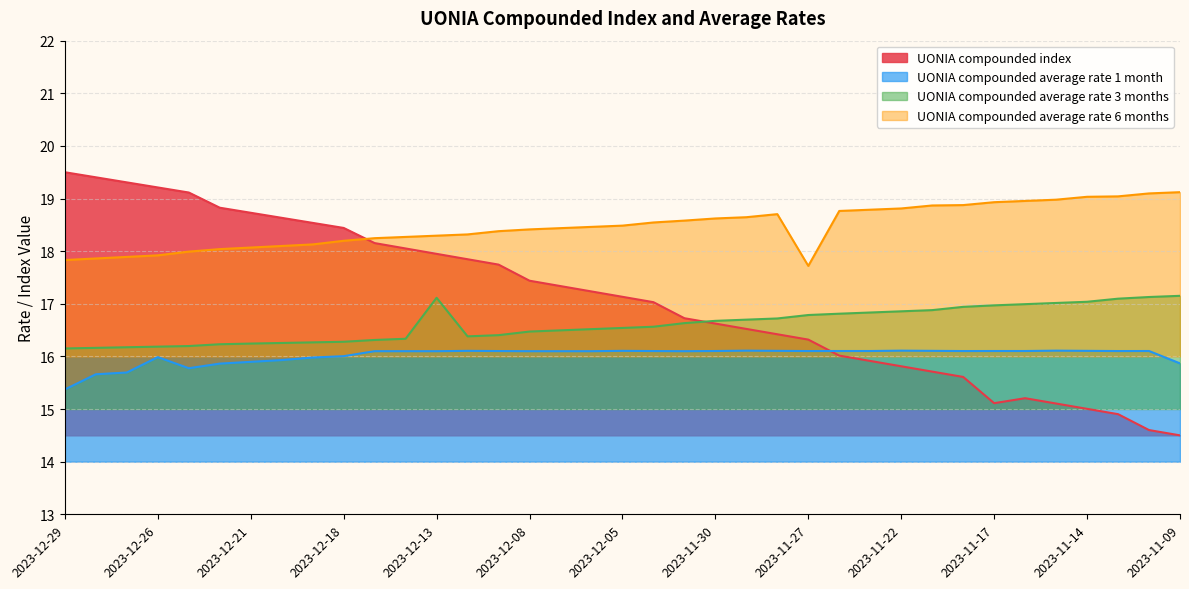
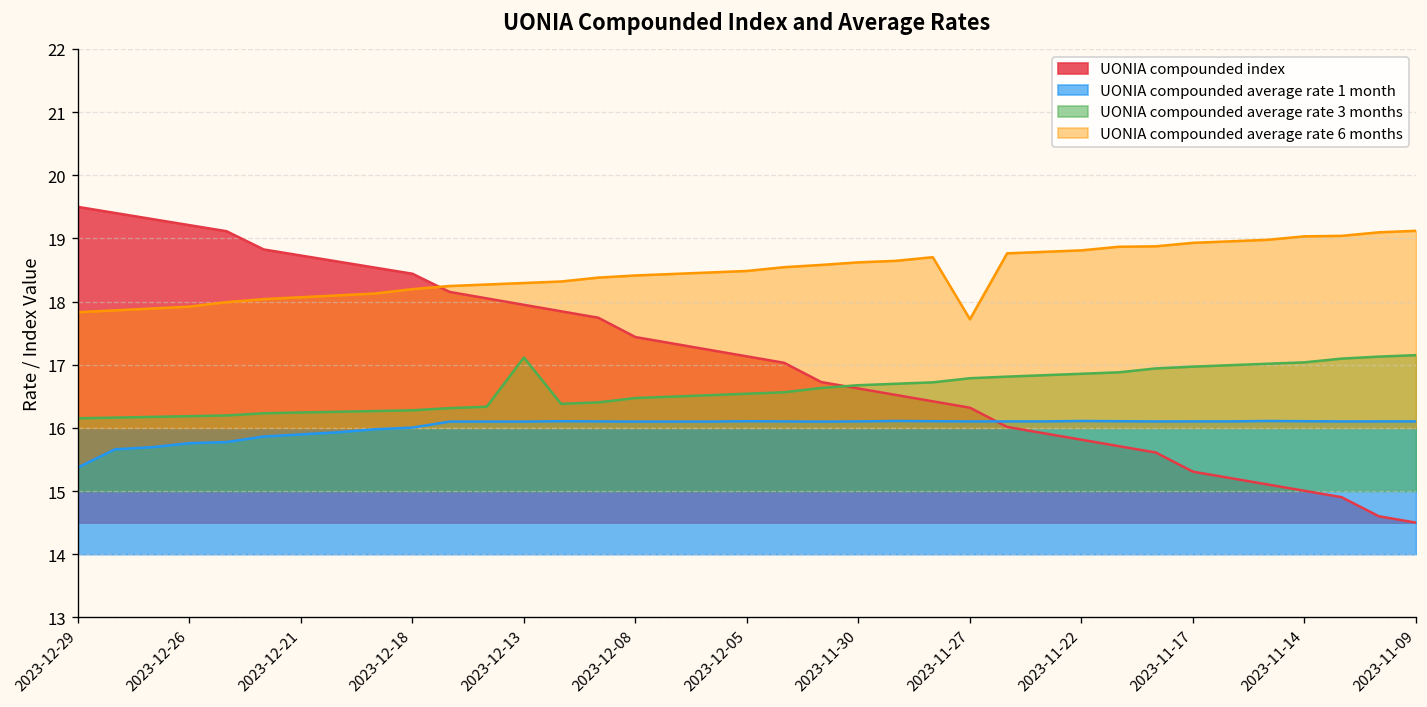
  {
    "UONIA compounded index": {
      "2023-12-29": 19.5,
      "2023-12-26": 19.2,
      "2023-12-21": 18.7,
      "2023-12-18": 18.4,
      "2023-12-13": 17.9,
      "2023-12-08": 17.4,
      "2023-12-05": 17.1,
      "2023-11-30": 16.6,
      "2023-11-27": 16.3,
      "2023-11-22": 15.8,
-     "2023-11-17": 15.1,
+     "2023-11-17": 15.3,
      "2023-11-14": 15.0,
      "2023-11-09": 14.5
    },
    "UONIA compounded average rate 1 month": {
      "2023-12-29": 15.4,
-     "2023-12-26": 16.0,
+     "2023-12-26": 15.8,
      "2023-12-21": 15.9,
      "2023-12-18": 16.0,
      "2023-12-13": 16.1,
      "2023-12-08": 16.1,
      "2023-12-05": 16.1,
      "2023-11-30": 16.1,
      "2023-11-27": 16.1,
      "2023-11-22": 16.1,
      "2023-11-17": 16.1,
      "2023-11-14": 16.1,
-     "2023-11-09": 15.9
+     "2023-11-09": 16.1
    },
    "UONIA compounded average rate 3 months": {
      "2023-12-29": 16.2,
      "2023-12-26": 16.2,
      "2023-12-21": 16.2,
      "2023-12-18": 16.3,
      "2023-12-13": 17.1,
      "2023-12-08": 16.5,
      "2023-12-05": 16.5,
      "2023-11-30": 16.7,
      "2023-11-27": 16.8,
      "2023-11-22": 16.9,
      "2023-11-17": 17.0,
      "2023-11-14": 17.0,
      "2023-11-09": 17.2
    },
    "UONIA compounded average rate 6 months": {
      "2023-12-29": 17.8,
      "2023-12-26": 17.9,
      "2023-12-21": 18.1,
      "2023-12-18": 18.2,
      "2023-12-13": 18.3,
      "2023-12-08": 18.4,
      "2023-12-05": 18.5,
      "2023-11-30": 18.6,
      "2023-11-27": 17.7,
      "2023-11-22": 18.8,
      "2023-11-17": 18.9,
      "2023-11-14": 19.0,
      "2023-11-09": 19.1
    }
  }
